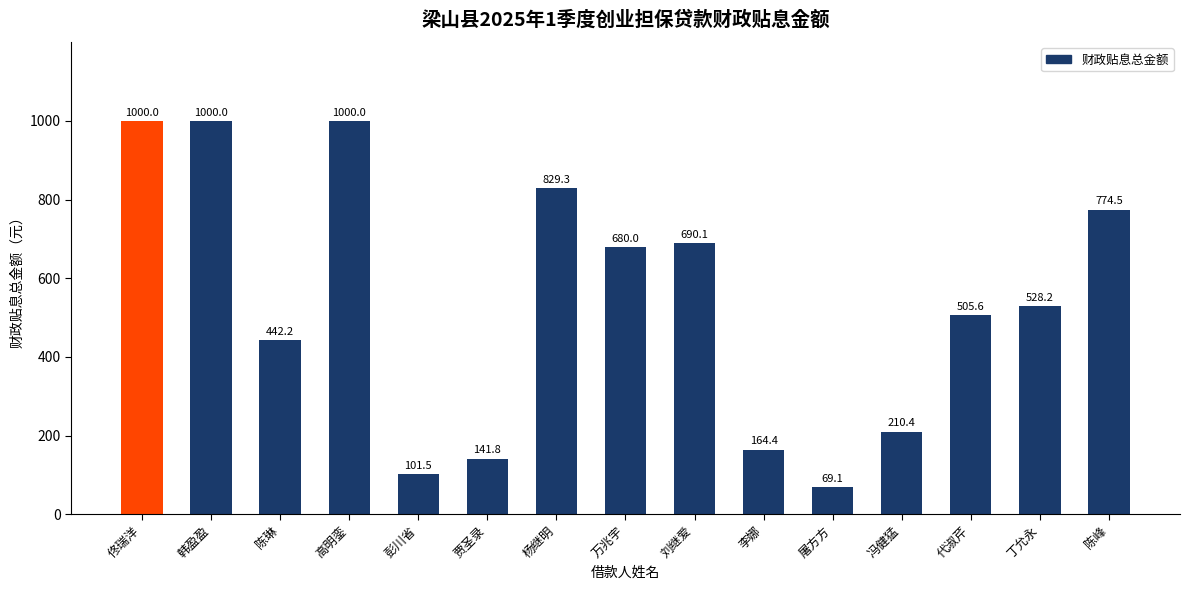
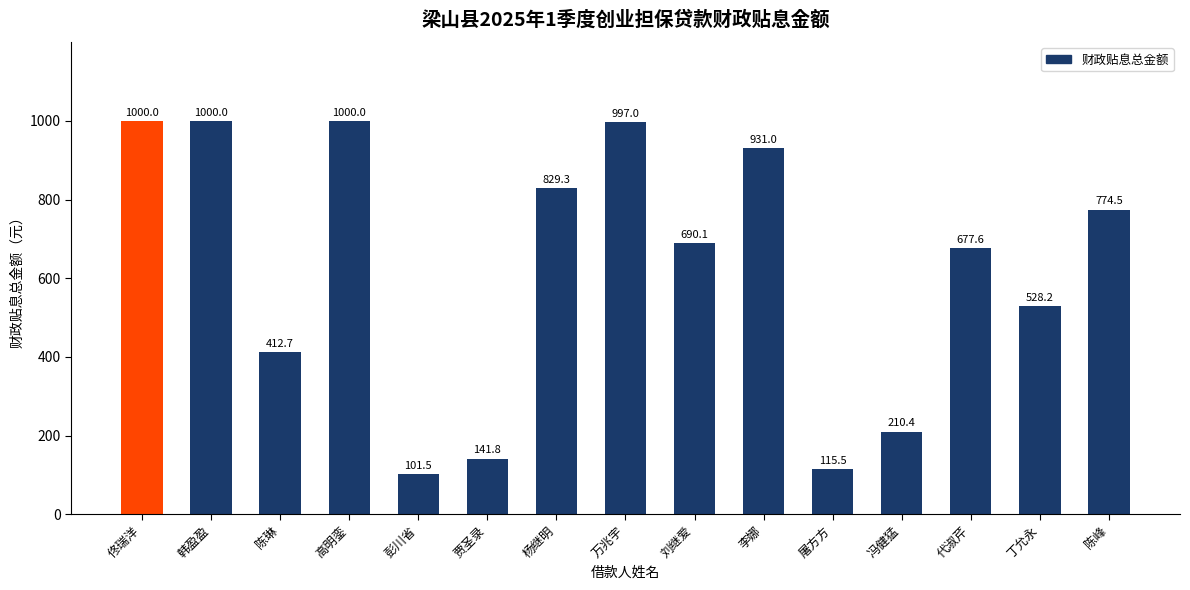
  {
    "佟瑞洋": 1000.0,
    "韩盈盈": 1000.0,
-   "陈琳": 442.2,
+   "陈琳": 412.7,
    "高明銮": 1000.0,
    "彭川省": 101.5,
    "贾圣录": 141.8,
    "杨继明": 829.3,
-   "万兆宇": 680.0,
+   "万兆宇": 997.0,
    "刘继爱": 690.1,
-   "李娜": 164.4,
-   "屠方方": 69.1,
+   "李娜": 931.0,
+   "屠方方": 115.5,
    "冯健猛": 210.4,
-   "代淑芹": 505.6,
+   "代淑芹": 677.6,
    "丁允永": 528.2,
    "陈峰": 774.5
  }
